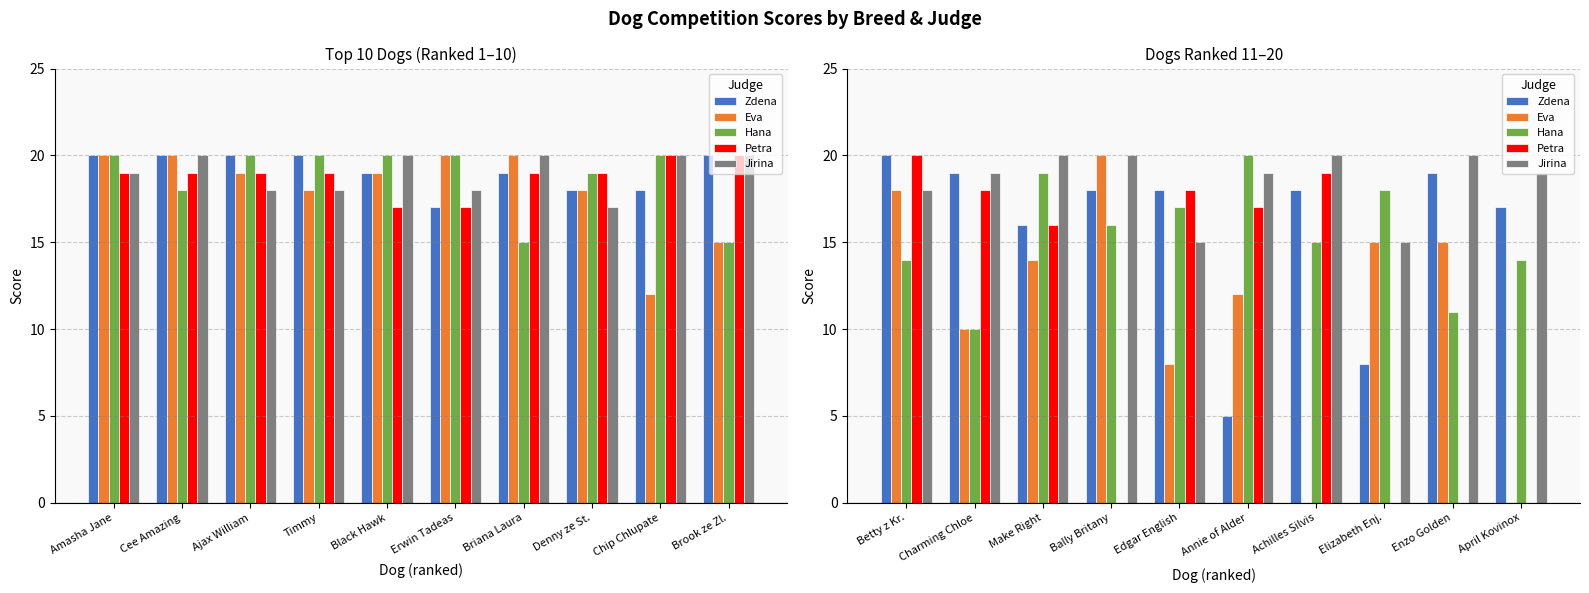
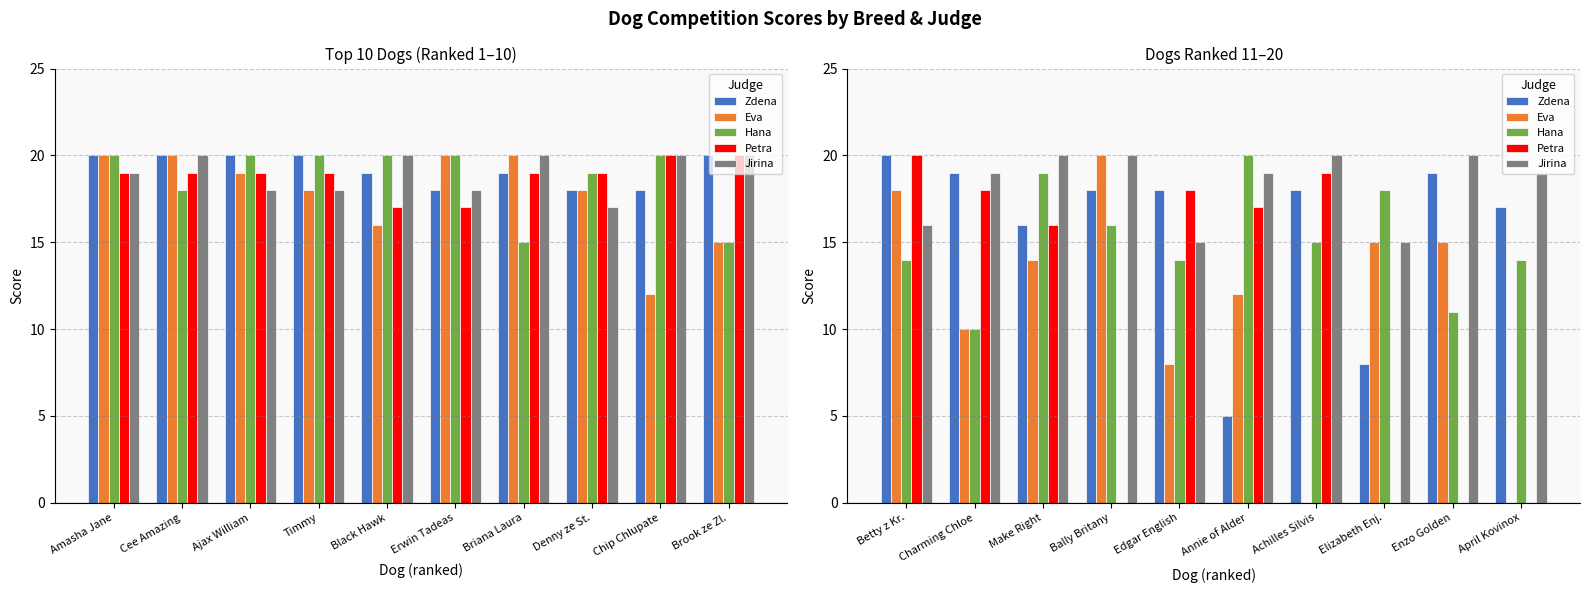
  {
    "Top 10 Dogs (Ranked 1–10)": {
      "Zdena": {
        "Amasha Jane": 20,
        "Cee Amazing": 20,
        "Ajax William": 20,
        "Timmy": 20,
        "Black Hawk": 19,
-       "Erwin Tadeas": 17,
+       "Erwin Tadeas": 18,
        "Briana Laura": 19,
        "Denny ze St.": 18,
        "Chip Chlupate": 18,
        "Brook ze Zl.": 20
      },
      "Eva": {
        "Amasha Jane": 20,
        "Cee Amazing": 20,
        "Ajax William": 19,
        "Timmy": 18,
-       "Black Hawk": 19,
+       "Black Hawk": 16,
        "Erwin Tadeas": 20,
        "Briana Laura": 20,
        "Denny ze St.": 18,
        "Chip Chlupate": 12,
        "Brook ze Zl.": 15
      },
      "Hana": {
        "Amasha Jane": 20,
        "Cee Amazing": 18,
        "Ajax William": 20,
        "Timmy": 20,
        "Black Hawk": 20,
        "Erwin Tadeas": 20,
        "Briana Laura": 15,
        "Denny ze St.": 19,
        "Chip Chlupate": 20,
        "Brook ze Zl.": 15
      },
      "Petra": {
        "Amasha Jane": 19,
        "Cee Amazing": 19,
        "Ajax William": 19,
        "Timmy": 19,
        "Black Hawk": 17,
        "Erwin Tadeas": 17,
        "Briana Laura": 19,
        "Denny ze St.": 19,
        "Chip Chlupate": 20
      },
      "Jirina": {
        "Amasha Jane": 19,
        "Cee Amazing": 20,
        "Ajax William": 18,
        "Timmy": 18,
        "Black Hawk": 20,
        "Erwin Tadeas": 18,
        "Briana Laura": 20,
        "Denny ze St.": 17,
        "Chip Chlupate": 20
      }
    },
    "Dogs Ranked 11–20": {
      "Zdena": {
        "Betty z Kr.": 20,
        "Charming Chloe": 19,
        "Make Right": 16,
        "Bally Britany": 18,
        "Edgar English": 18,
        "Annie of Alder": 5,
        "Achilles Silvis": 18,
        "Elizabeth Enj.": 8,
        "Enzo Golden": 19,
        "April Kovinox": 17
      },
      "Eva": {
        "Betty z Kr.": 18,
        "Charming Chloe": 10,
        "Make Right": 14,
        "Bally Britany": 20,
        "Edgar English": 8,
        "Annie of Alder": 12,
        "Achilles Silvis": 0,
        "Elizabeth Enj.": 15,
        "Enzo Golden": 15,
        "April Kovinox": 0
      },
      "Hana": {
        "Betty z Kr.": 14,
        "Charming Chloe": 10,
        "Make Right": 19,
        "Bally Britany": 16,
-       "Edgar English": 17,
+       "Edgar English": 14,
        "Annie of Alder": 20,
        "Achilles Silvis": 15,
        "Elizabeth Enj.": 18,
        "Enzo Golden": 11,
        "April Kovinox": 14
      },
      "Petra": {
        "Betty z Kr.": 20,
        "Charming Chloe": 18,
        "Make Right": 16,
        "Bally Britany": 0,
        "Edgar English": 18,
        "Annie of Alder": 17,
        "Achilles Silvis": 19,
        "Elizabeth Enj.": 0,
        "Enzo Golden": 0,
        "April Kovinox": 0
      },
      "Jirina": {
-       "Betty z Kr.": 18,
+       "Betty z Kr.": 16,
        "Charming Chloe": 19,
        "Make Right": 20,
        "Bally Britany": 20,
        "Edgar English": 15,
        "Annie of Alder": 19,
        "Achilles Silvis": 20,
        "Elizabeth Enj.": 15,
        "Enzo Golden": 20
      }
    }
  }
